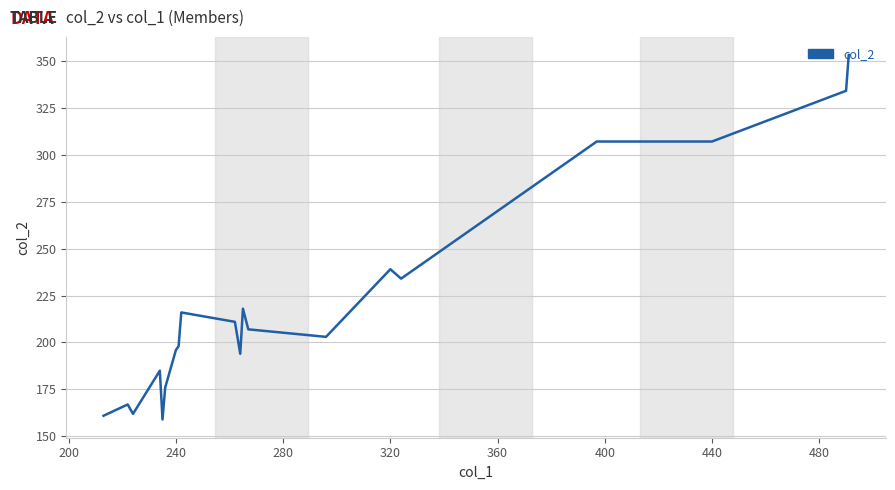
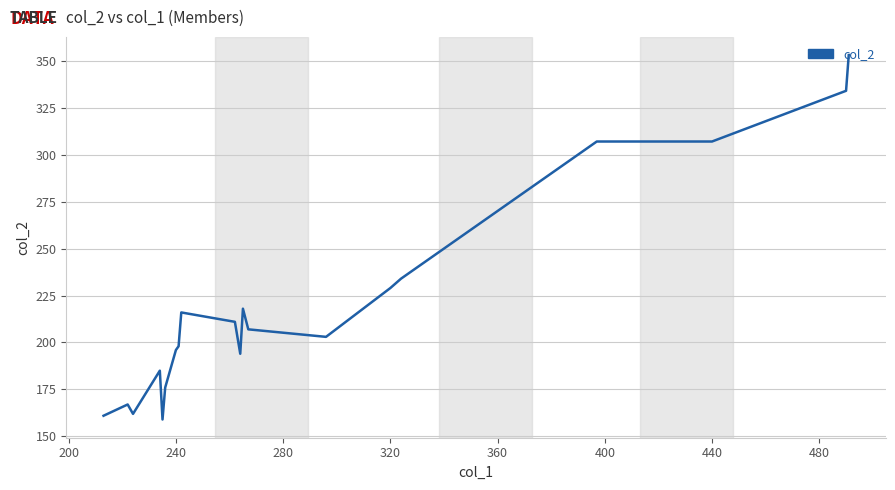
  {
    "240": 196,
-   "320": 239,
+   "320": 229,
    "440": 307
  }
